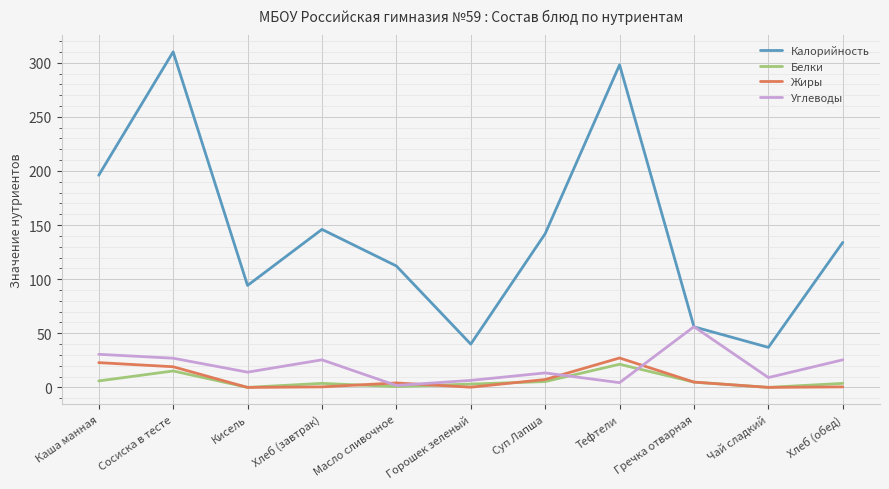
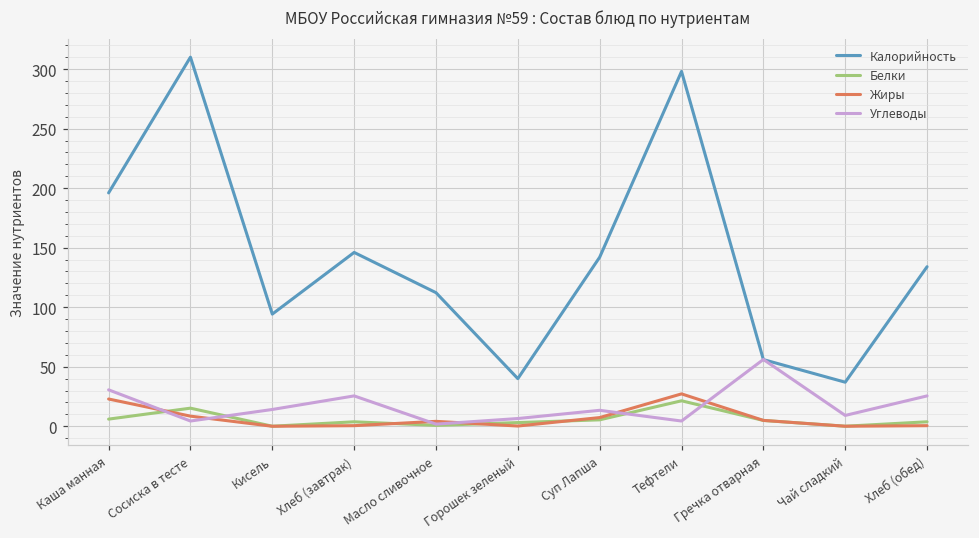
  {
    "Калорийность": {
      "Каша манная": 196,
      "Сосиска в тесте": 310,
      "Кисель": 94,
      "Хлеб (завтрак)": 146,
      "Масло сливочное": 112,
      "Горошек зеленый": 40,
      "Суп Лапша": 142,
      "Тефтели": 298,
      "Чай сладкий": 37,
      "Хлеб (обед)": 134
    },
    "Белки": {
      "Каша манная": 6,
      "Сосиска в тесте": 15,
      "Хлеб (завтрак)": 4,
      "Горошек зеленый": 3,
      "Тефтели": 21,
      "Хлеб (обед)": 4
    },
    "Жиры": {
      "Каша манная": 23,
-     "Сосиска в тесте": 19,
+     "Сосиска в тесте": 9,
      "Хлеб (завтрак)": 1,
      "Горошек зеленый": 0,
      "Тефтели": 27,
      "Хлеб (обед)": 1
    },
    "Углеводы": {
      "Каша манная": 31,
-     "Сосиска в тесте": 27,
+     "Сосиска в тесте": 4,
      "Кисель": 14,
      "Хлеб (завтрак)": 26,
      "Горошек зеленый": 7,
      "Суп Лапша": 13,
      "Тефтели": 4,
      "Чай сладкий": 9,
      "Хлеб (обед)": 26
    }
  }
